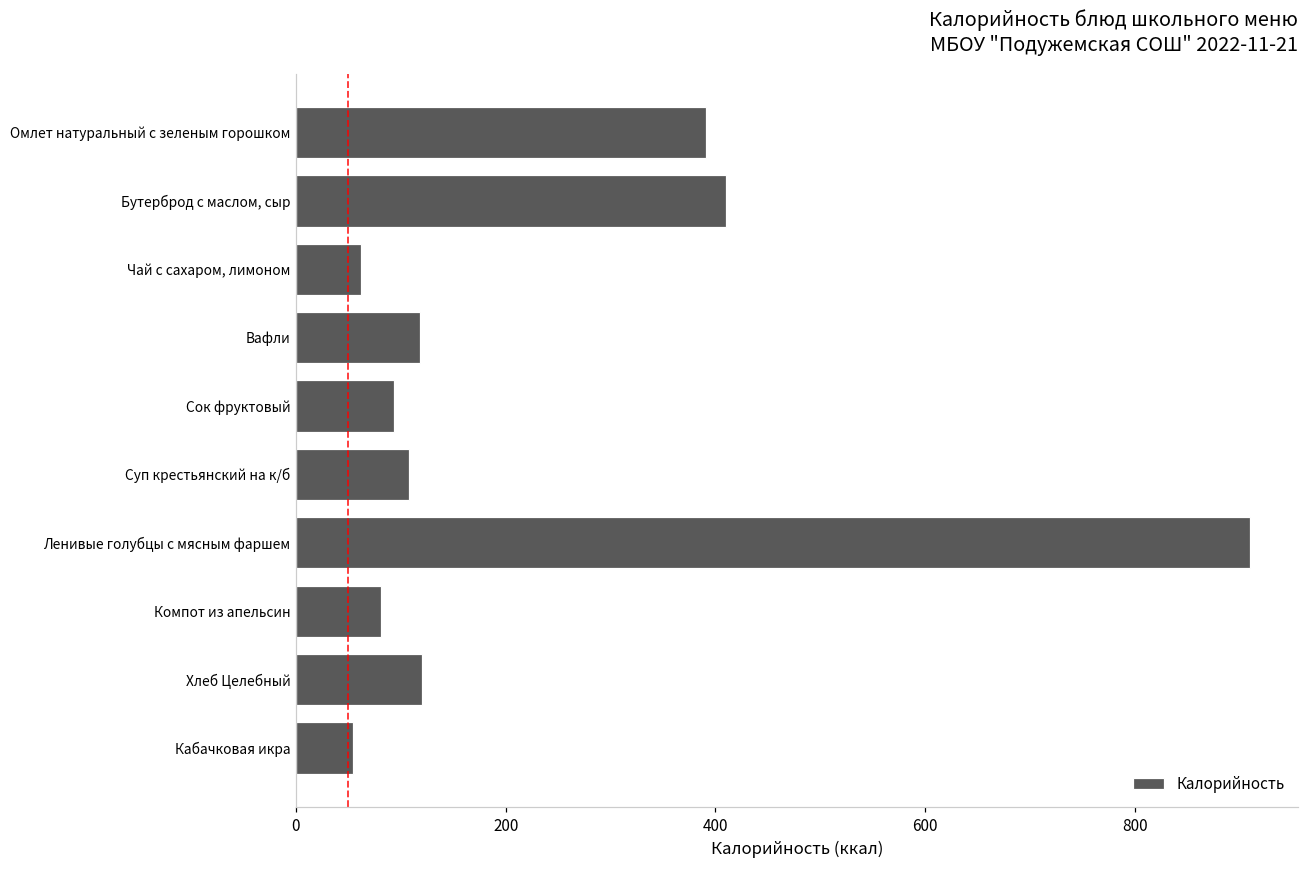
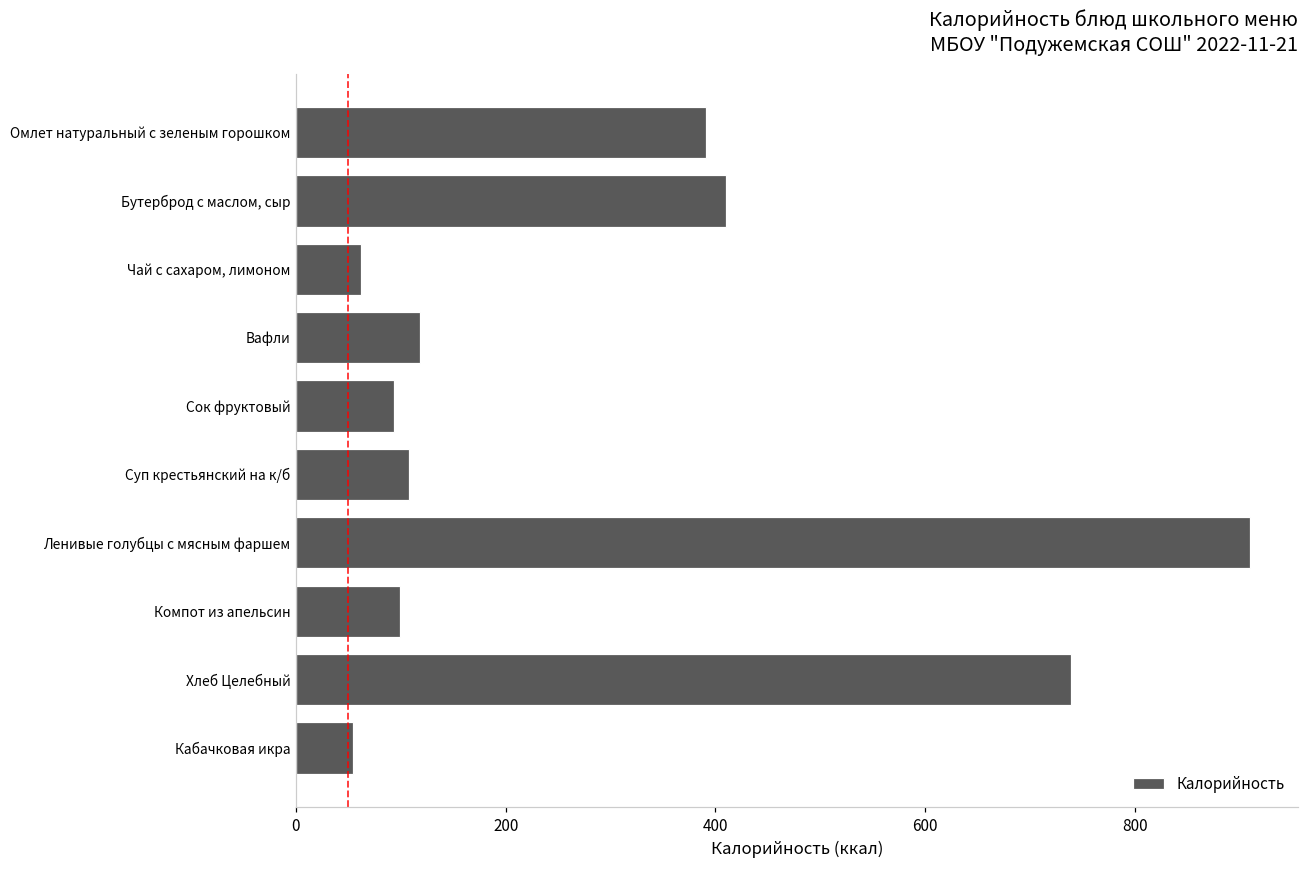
  {
    "Омлет натуральный с зеленым горошком": 390,
    "Бутерброд с маслом, сыр": 410,
    "Чай с сахаром, лимоном": 60,
    "Вафли": 120,
    "Сок фруктовый": 90,
    "Суп крестьянский на к/б": 110,
    "Ленивые голубцы с мясным фаршем": 910,
-   "Компот из апельсин": 80,
-   "Хлеб Целебный": 120,
+   "Компот из апельсин": 100,
+   "Хлеб Целебный": 740,
    "Кабачковая икра": 50
  }
